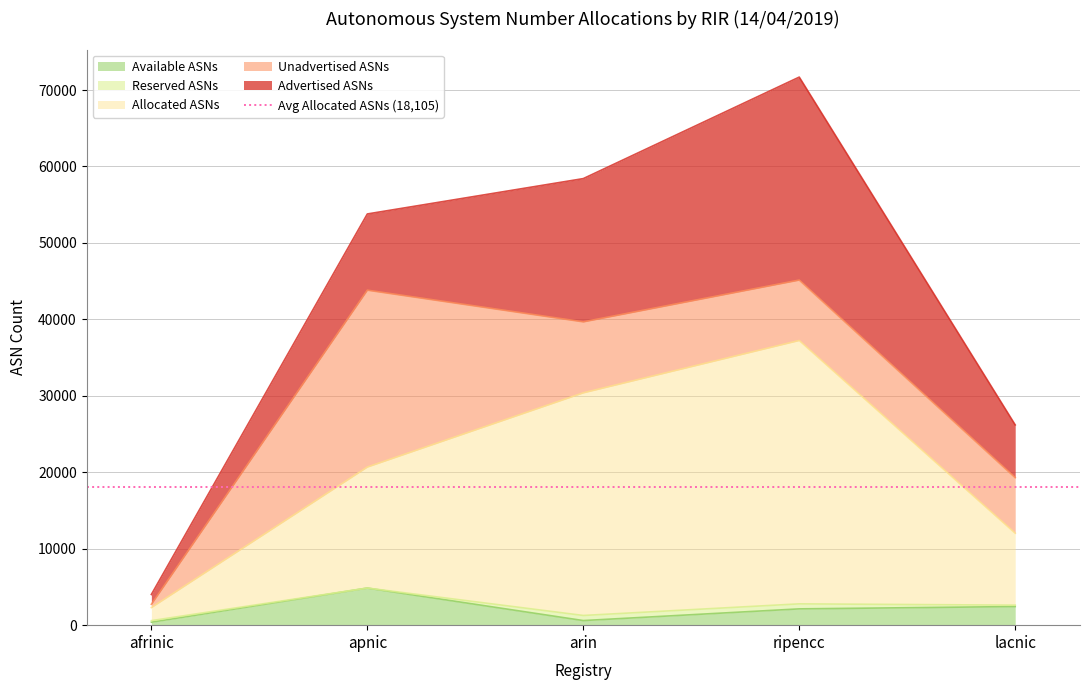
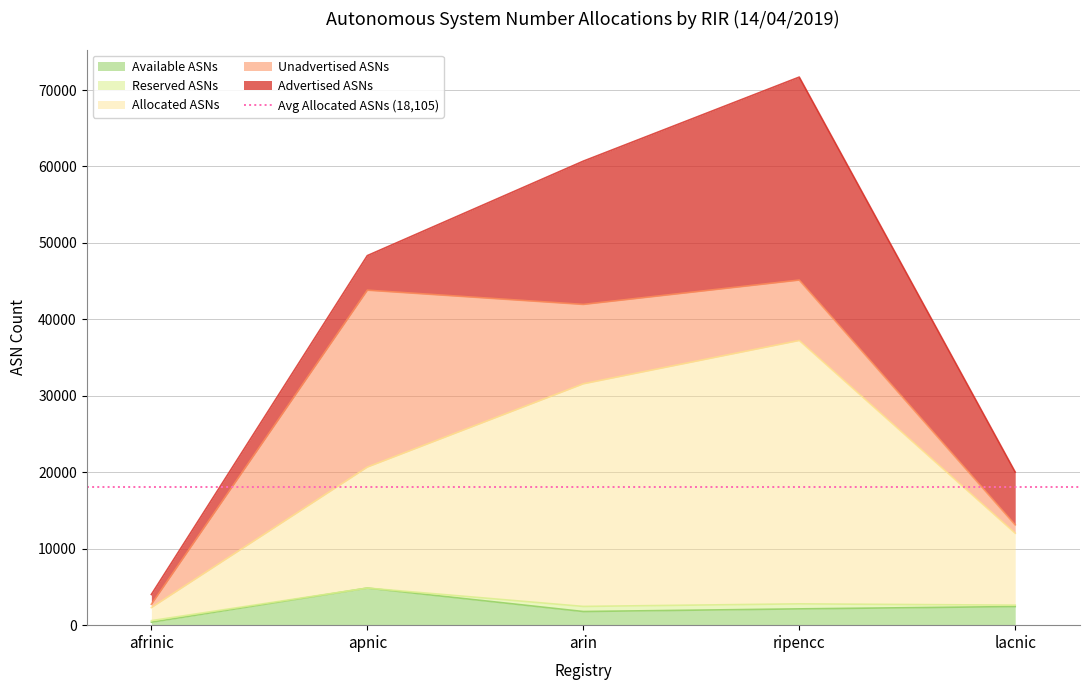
  {
    "Available ASNs": {
-     "arin": 1000,
+     "arin": 2000,
      "ripencc": 2000
    },
    "Unadvertised ASNs": {
      "afrinic": 0,
      "apnic": 23000,
-     "arin": 9000,
+     "arin": 10000,
      "ripencc": 8000,
-     "lacnic": 7000
+     "lacnic": 1000
    },
    "Advertised ASNs": {
      "afrinic": 1000,
-     "apnic": 10000,
+     "apnic": 5000,
      "arin": 19000,
      "ripencc": 27000,
      "lacnic": 7000
    }
  }
